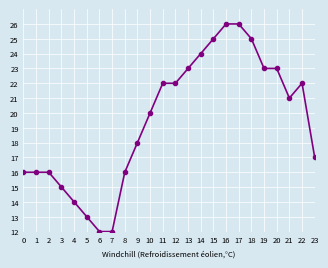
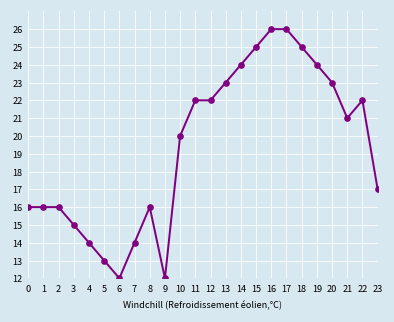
  {
    "0": 16,
    "1": 16,
    "2": 16,
    "3": 15,
    "4": 14,
    "5": 13,
    "6": 12,
-   "7": 12,
+   "7": 14,
    "8": 16,
-   "9": 18,
+   "9": 12,
    "10": 20,
    "11": 22,
    "12": 22,
    "13": 23,
    "14": 24,
    "15": 25,
    "16": 26,
    "17": 26,
    "18": 25,
-   "19": 23,
+   "19": 24,
    "20": 23,
    "21": 21,
    "22": 22,
    "23": 17
  }
